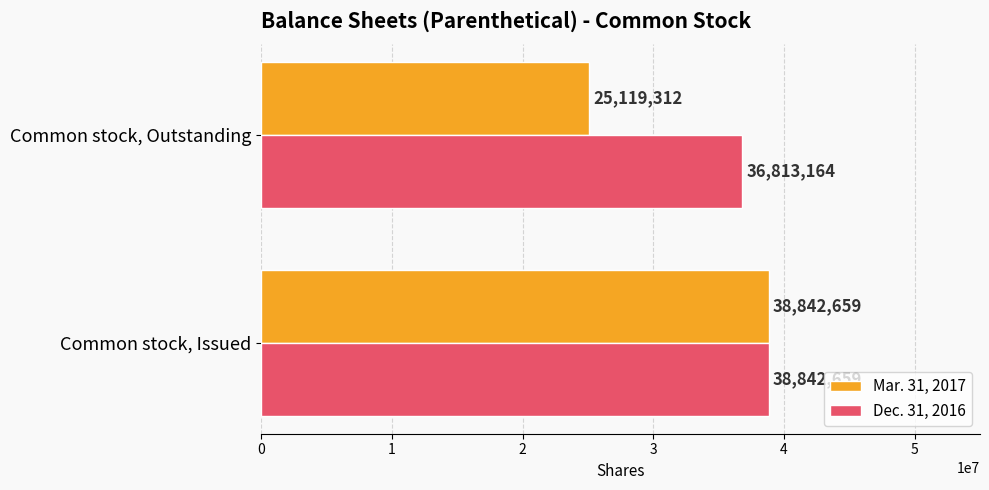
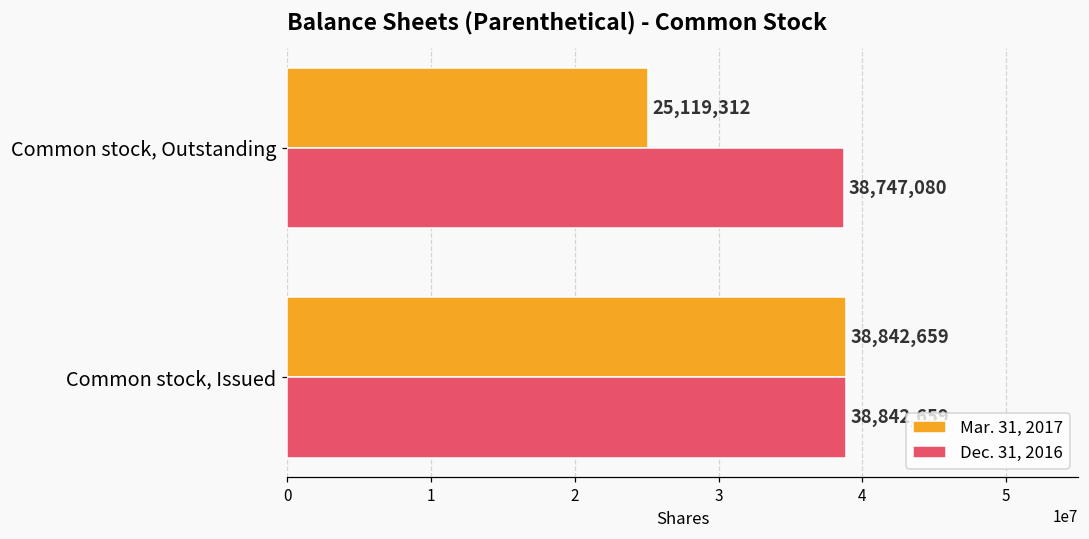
  {
    "Mar. 31, 2017": {
      "Common stock, Outstanding": "25,119,312",
      "Common stock, Issued": "38,842,659"
    },
    "Dec. 31, 2016": {
-     "Common stock, Outstanding": "36,813,164"
+     "Common stock, Outstanding": "38,747,080"
    }
  }
